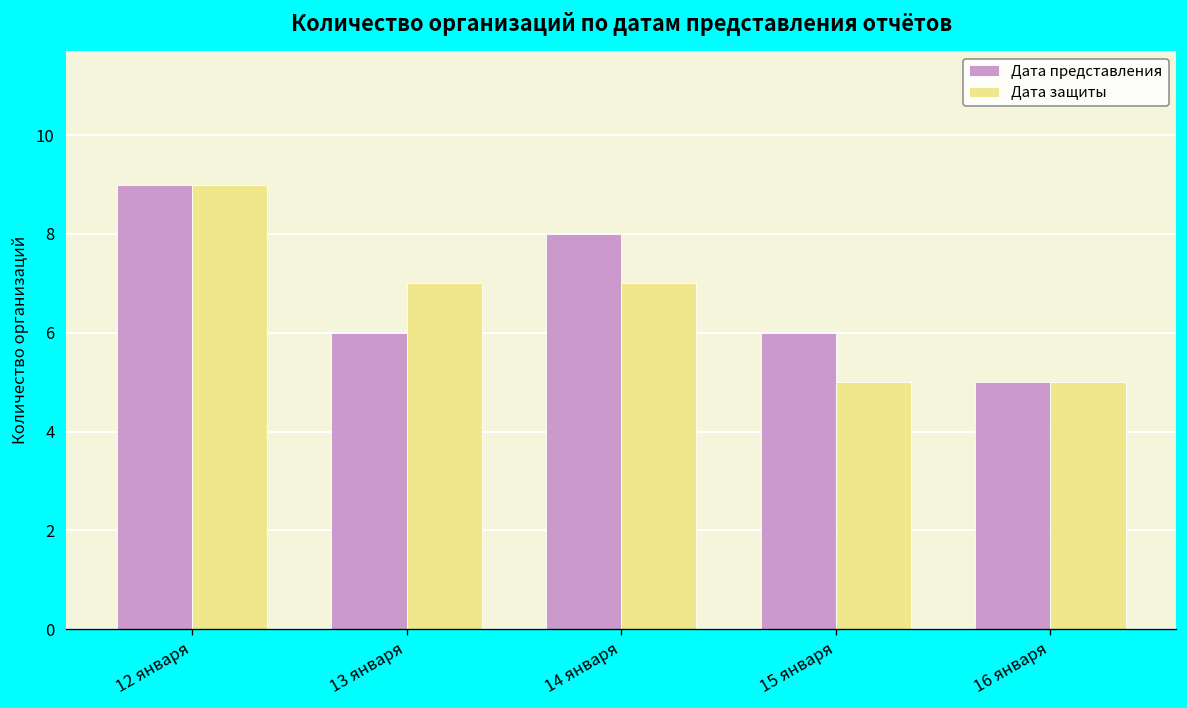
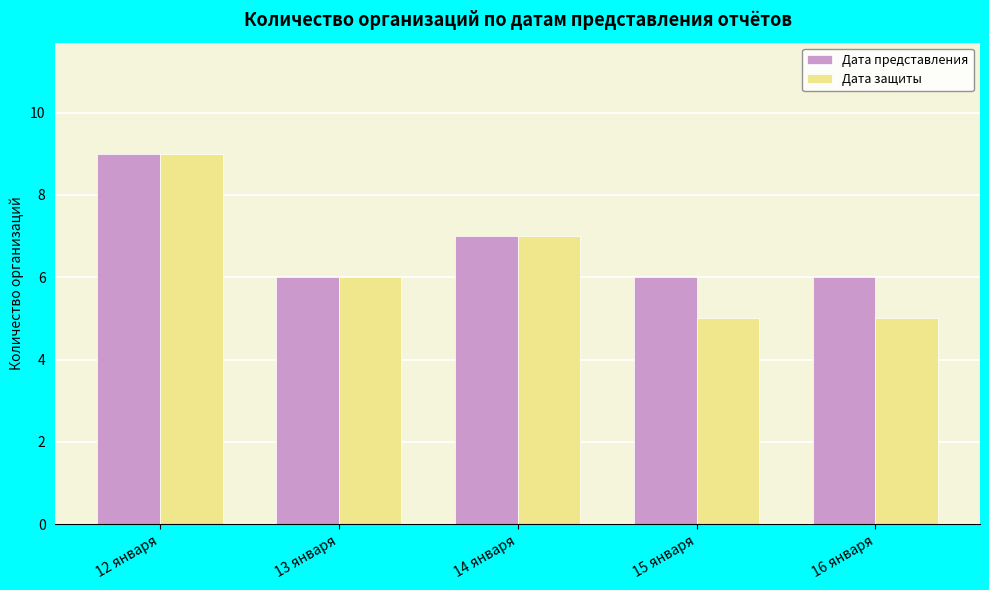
  {
    "Дата представления": {
      "12 января": 9,
      "13 января": 6,
-     "14 января": 8,
+     "14 января": 7,
      "15 января": 6,
-     "16 января": 5
+     "16 января": 6
    },
    "Дата защиты": {
      "12 января": 9,
-     "13 января": 7,
+     "13 января": 6,
      "14 января": 7,
      "15 января": 5,
      "16 января": 5
    }
  }
